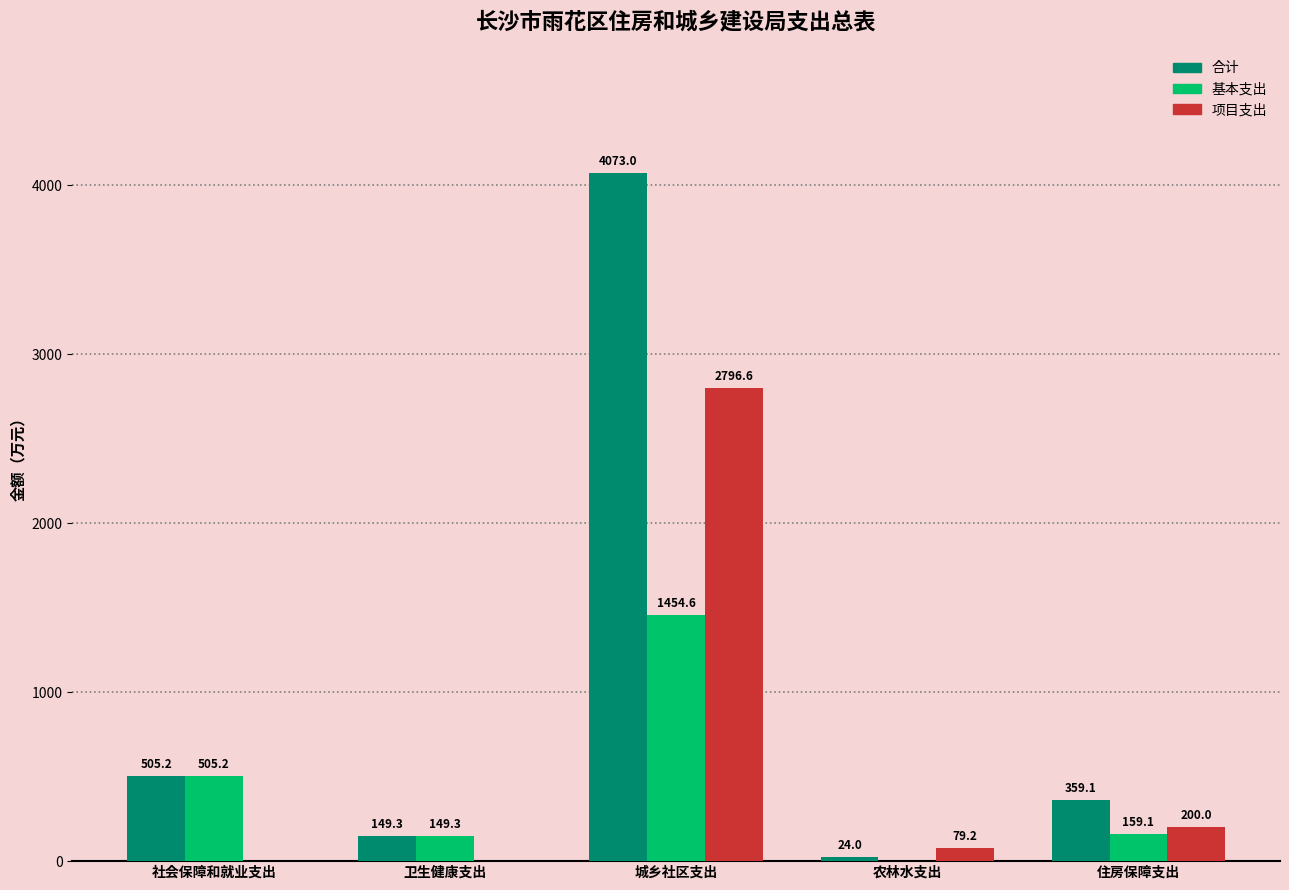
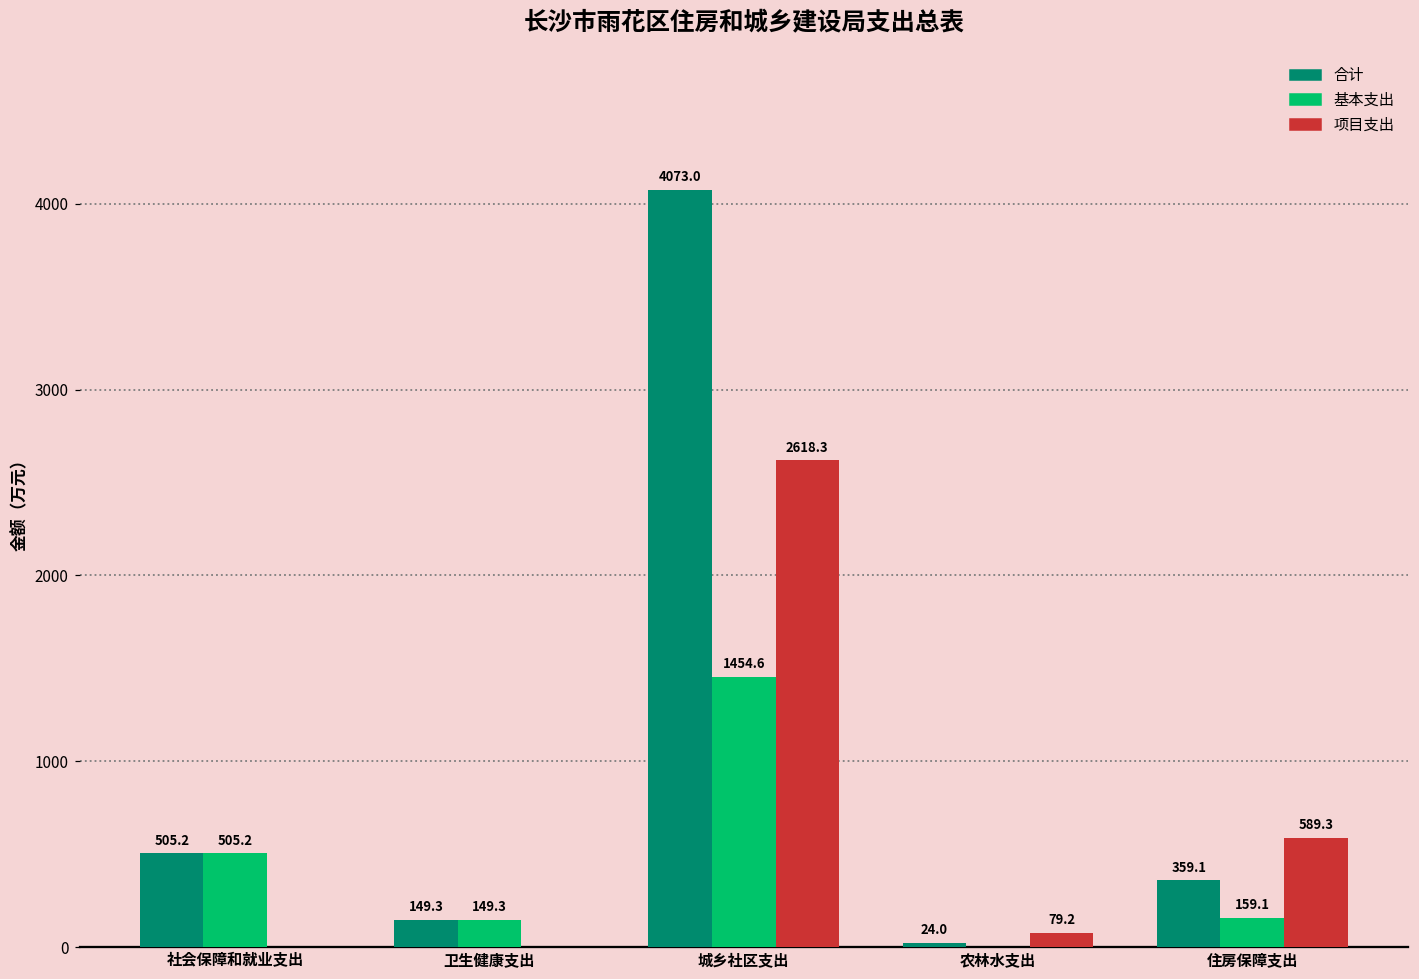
  {
    "项目支出": {
-     "城乡社区支出": 2796.6,
+     "城乡社区支出": 2618.3,
      "农林水支出": 79.2,
-     "住房保障支出": 200.0
+     "住房保障支出": 589.3
    }
  }
